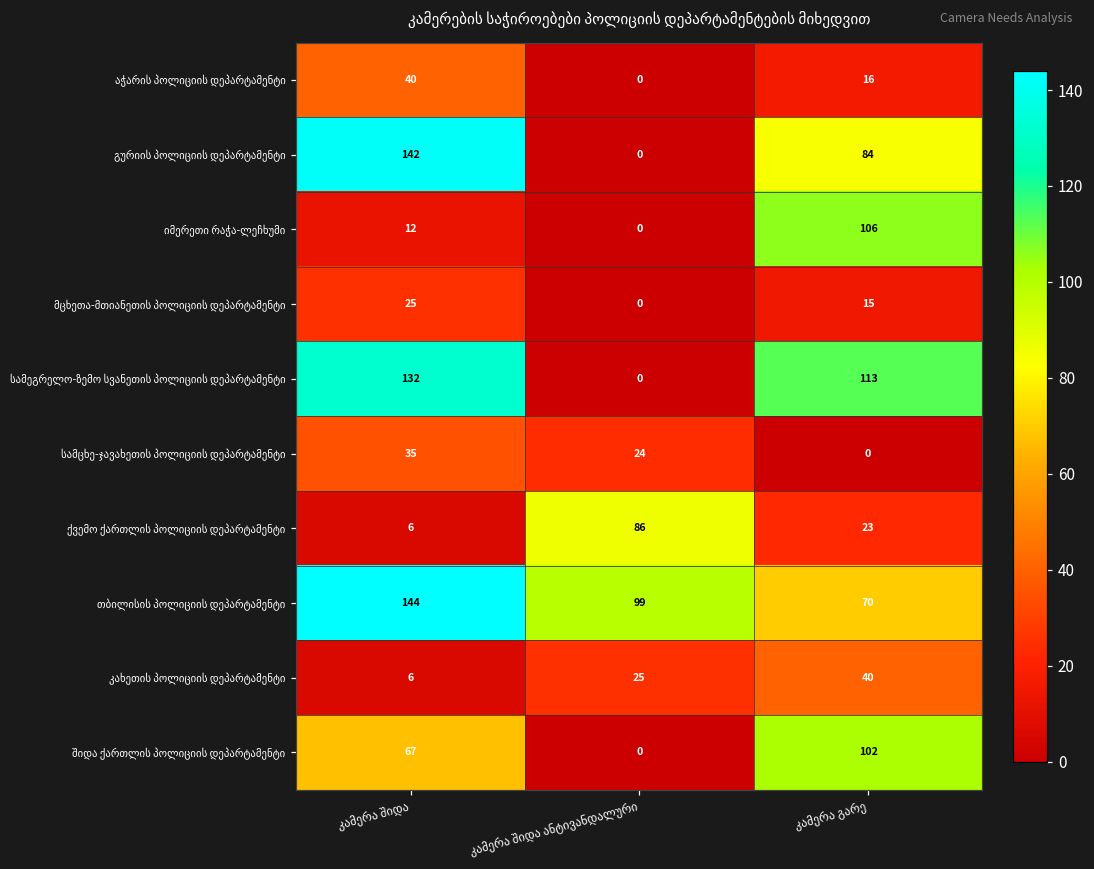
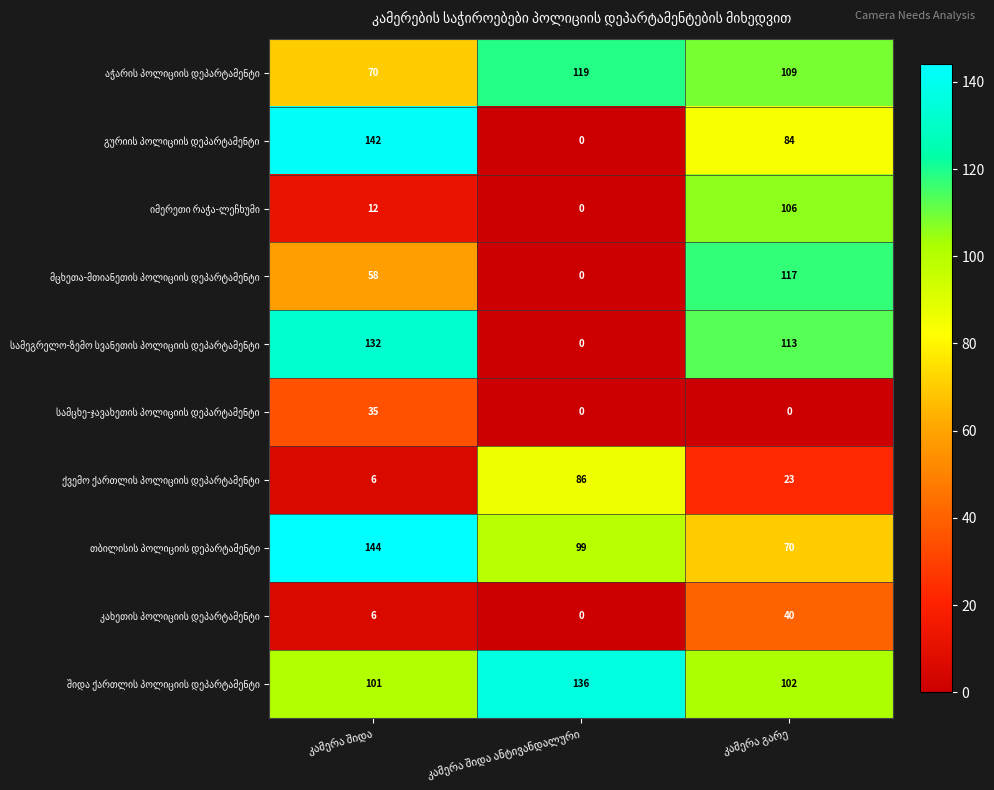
  {
    "აჭარის პოლიციის დეპარტამენტი": {
-     "კამერა შიდა": 40,
-     "კამერა შიდა ანტივანდალური": 0,
-     "კამერა გარე": 16
+     "კამერა შიდა": 70,
+     "კამერა შიდა ანტივანდალური": 119,
+     "კამერა გარე": 109
    },
    "გურიის პოლიციის დეპარტამენტი": {
      "კამერა შიდა": 142,
      "კამერა შიდა ანტივანდალური": 0,
      "კამერა გარე": 84
    },
    "იმერეთი რაჭა-ლეჩხუმი": {
      "კამერა შიდა": 12,
      "კამერა შიდა ანტივანდალური": 0,
      "კამერა გარე": 106
    },
    "მცხეთა-მთიანეთის პოლიციის დეპარტამენტი": {
-     "კამერა შიდა": 25,
+     "კამერა შიდა": 58,
      "კამერა შიდა ანტივანდალური": 0,
-     "კამერა გარე": 15
+     "კამერა გარე": 117
    },
    "სამეგრელო-ზემო სვანეთის პოლიციის დეპარტამენტი": {
      "კამერა შიდა": 132,
      "კამერა შიდა ანტივანდალური": 0,
      "კამერა გარე": 113
    },
    "სამცხე-ჯავახეთის პოლიციის დეპარტამენტი": {
      "კამერა შიდა": 35,
-     "კამერა შიდა ანტივანდალური": 24,
+     "კამერა შიდა ანტივანდალური": 0,
      "კამერა გარე": 0
    },
    "ქვემო ქართლის პოლიციის დეპარტამენტი": {
      "კამერა შიდა": 6,
      "კამერა შიდა ანტივანდალური": 86,
      "კამერა გარე": 23
    },
    "თბილისის პოლიციის დეპარტამენტი": {
      "კამერა შიდა": 144,
      "კამერა შიდა ანტივანდალური": 99,
      "კამერა გარე": 70
    },
    "კახეთის პოლიციის დეპარტამენტი": {
      "კამერა შიდა": 6,
-     "კამერა შიდა ანტივანდალური": 25,
+     "კამერა შიდა ანტივანდალური": 0,
      "კამერა გარე": 40
    },
    "შიდა ქართლის პოლიციის დეპარტამენტი": {
-     "კამერა შიდა": 67,
-     "კამერა შიდა ანტივანდალური": 0,
+     "კამერა შიდა": 101,
+     "კამერა შიდა ანტივანდალური": 136,
      "კამერა გარე": 102
    }
  }
